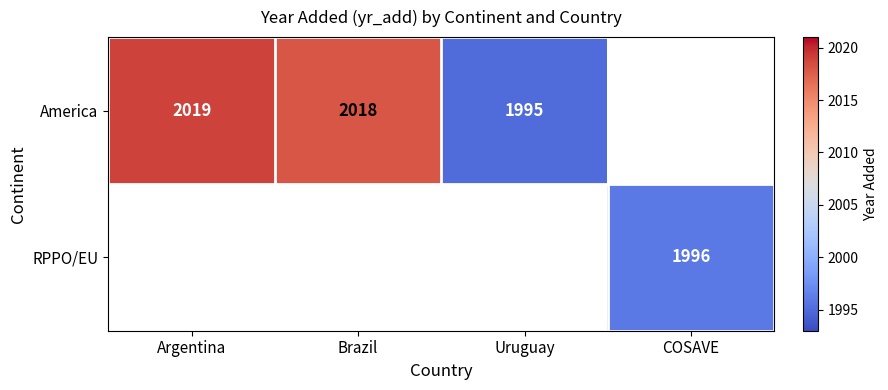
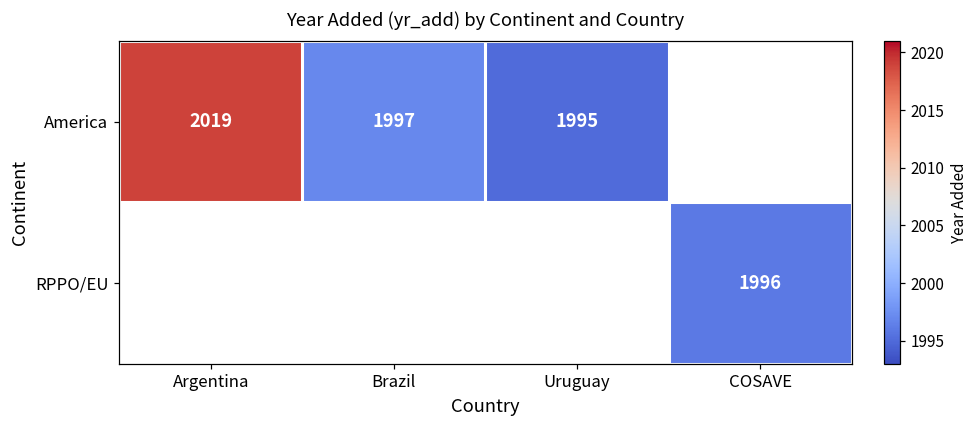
  {
    "America": {
      "Argentina": 2019,
-     "Brazil": 2018,
+     "Brazil": 1997,
      "Uruguay": 1995
    },
    "RPPO/EU": {
      "COSAVE": 1996
    }
  }
